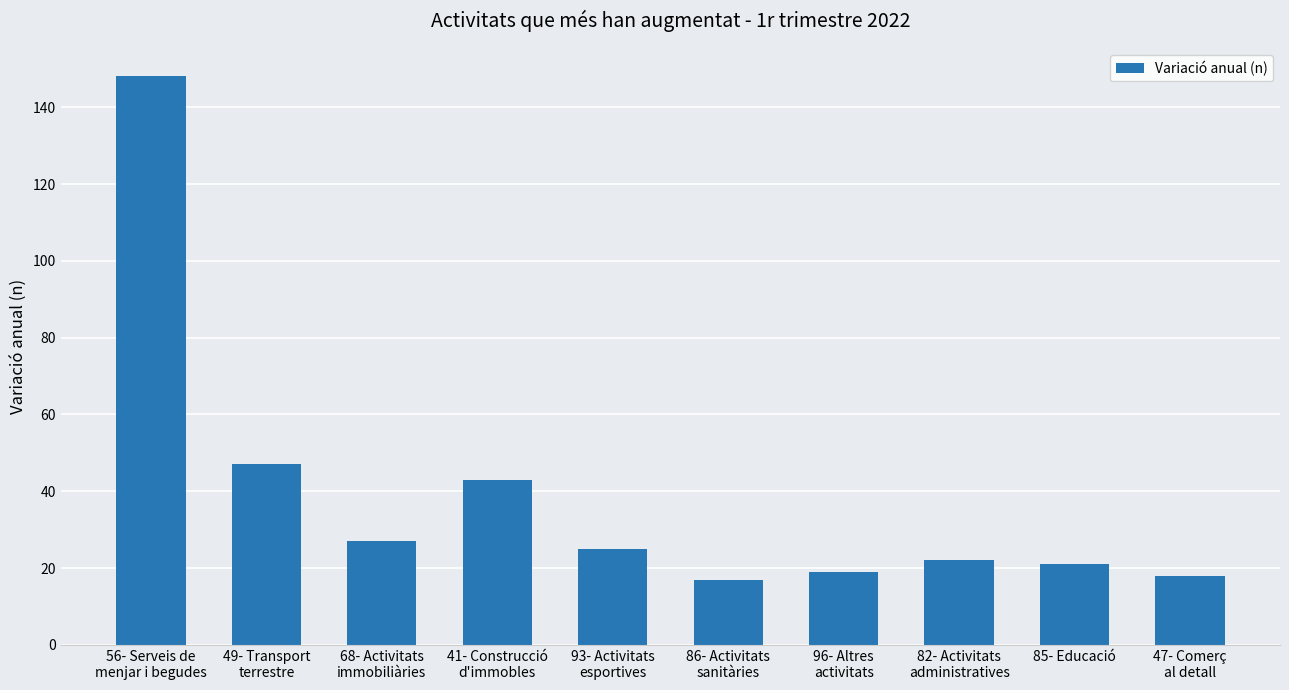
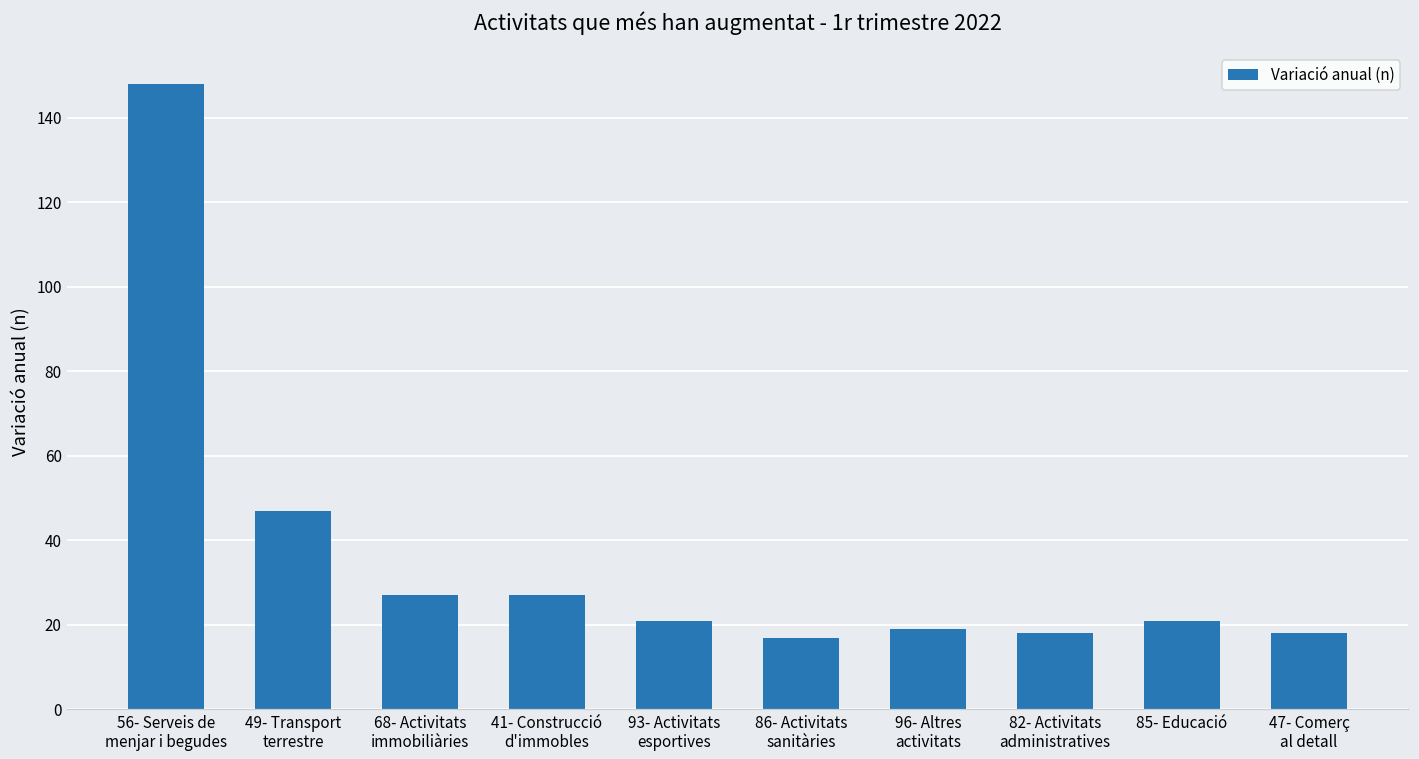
  {
    "56- Serveis de menjar i begudes": 148,
    "49- Transport terrestre": 47,
    "68- Activitats immobiliàries": 27,
-   "41- Construcció d'immobles": 43,
-   "93- Activitats esportives": 25,
+   "41- Construcció d'immobles": 27,
+   "93- Activitats esportives": 21,
    "86- Activitats sanitàries": 17,
    "96- Altres activitats": 19,
-   "82- Activitats administratives": 22,
+   "82- Activitats administratives": 18,
    "85- Educació": 21,
    "47- Comerç al detall": 18
  }
